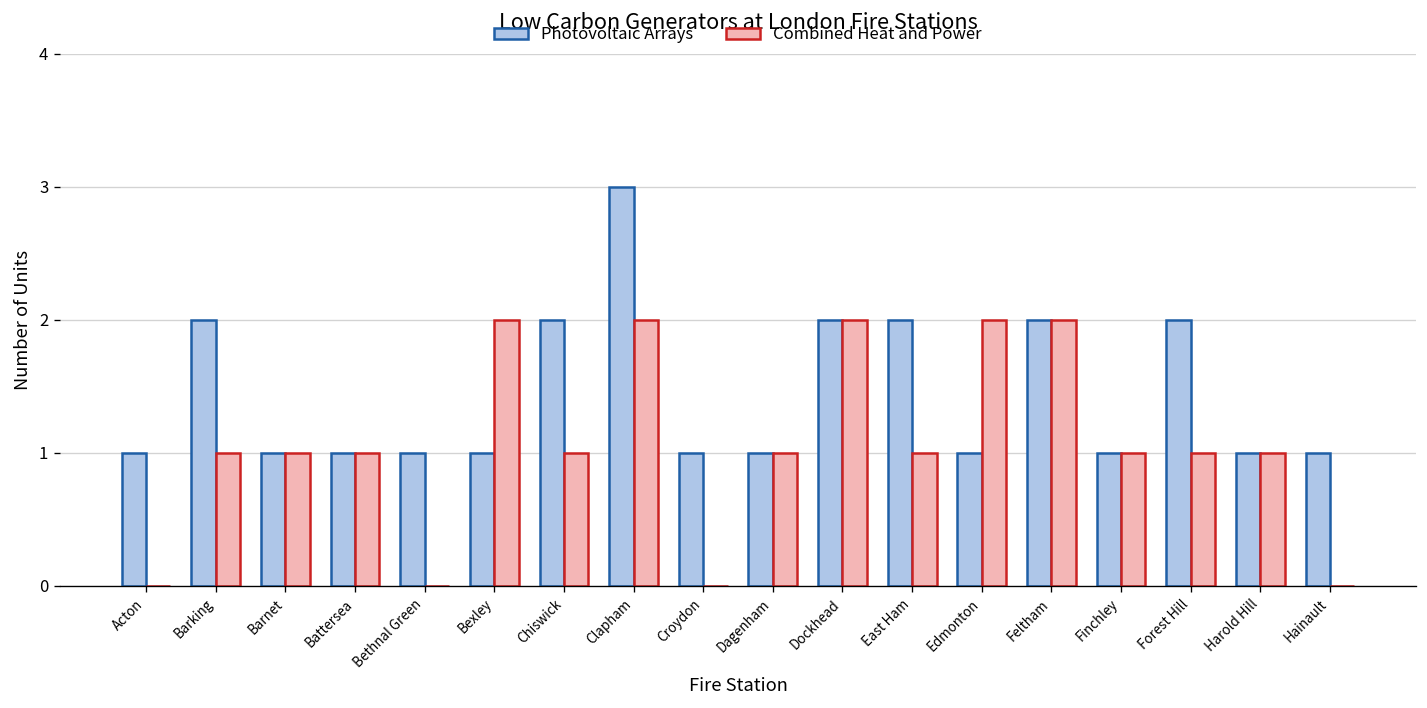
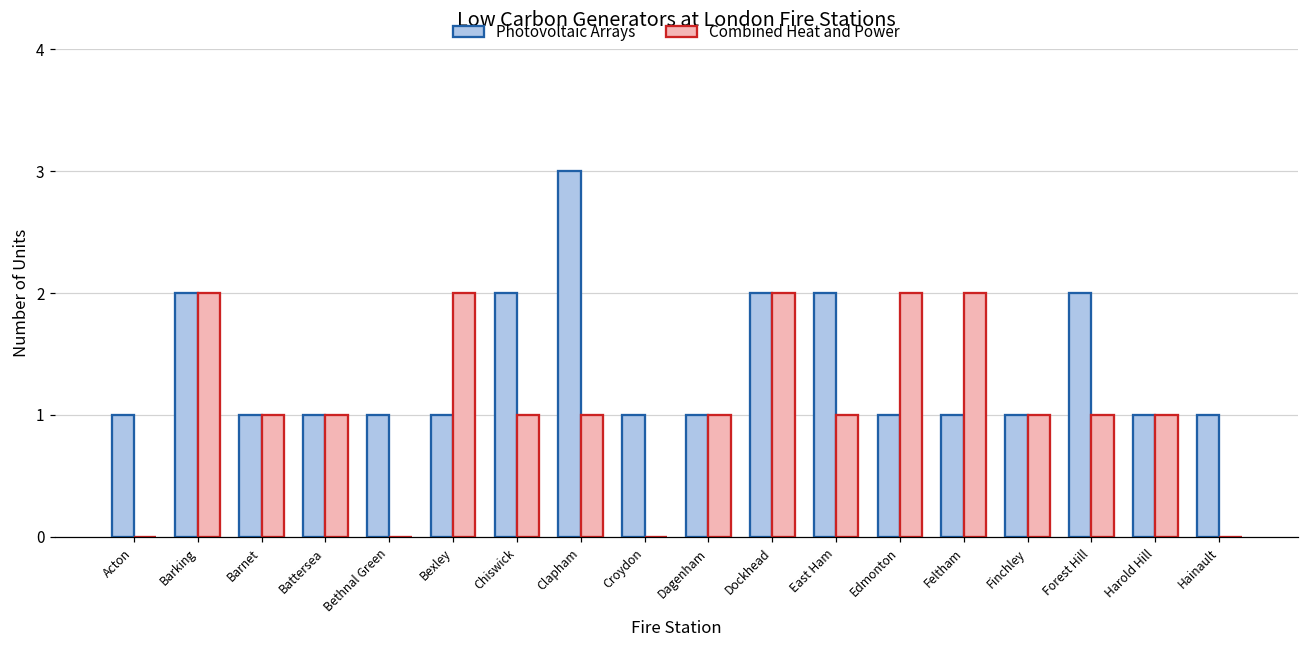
  {
    "Photovoltaic Arrays": {
      "Acton": 1,
      "Barking": 2,
      "Barnet": 1,
      "Battersea": 1,
      "Bethnal Green": 1,
      "Bexley": 1,
      "Chiswick": 2,
      "Clapham": 3,
      "Croydon": 1,
      "Dagenham": 1,
      "Dockhead": 2,
      "East Ham": 2,
      "Edmonton": 1,
-     "Feltham": 2,
+     "Feltham": 1,
      "Finchley": 1,
      "Forest Hill": 2,
      "Harold Hill": 1,
      "Hainault": 1
    },
    "Combined Heat and Power": {
      "Acton": 0,
-     "Barking": 1,
+     "Barking": 2,
      "Barnet": 1,
      "Battersea": 1,
      "Bethnal Green": 0,
      "Bexley": 2,
      "Chiswick": 1,
-     "Clapham": 2,
+     "Clapham": 1,
      "Croydon": 0,
      "Dagenham": 1,
      "Dockhead": 2,
      "East Ham": 1,
      "Edmonton": 2,
      "Feltham": 2,
      "Finchley": 1,
      "Forest Hill": 1,
      "Harold Hill": 1,
      "Hainault": 0
    }
  }
